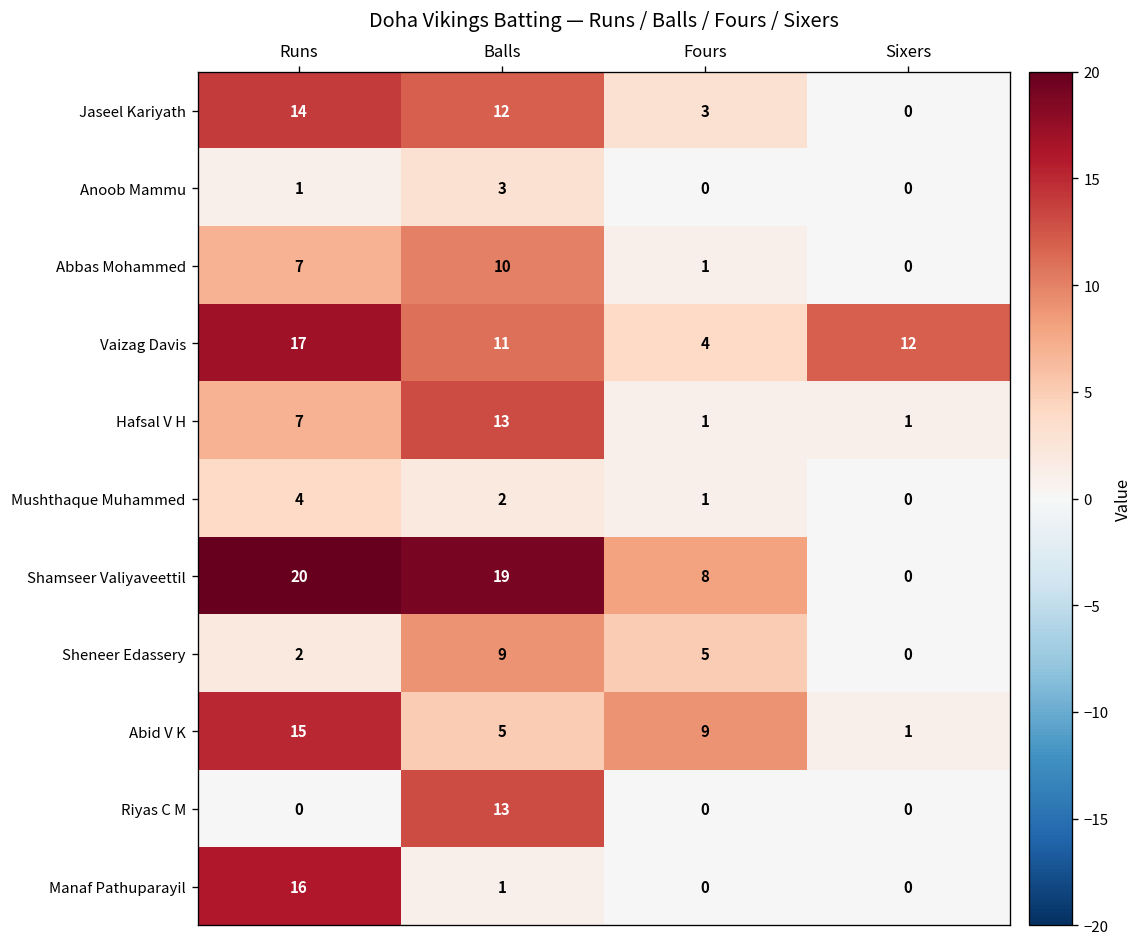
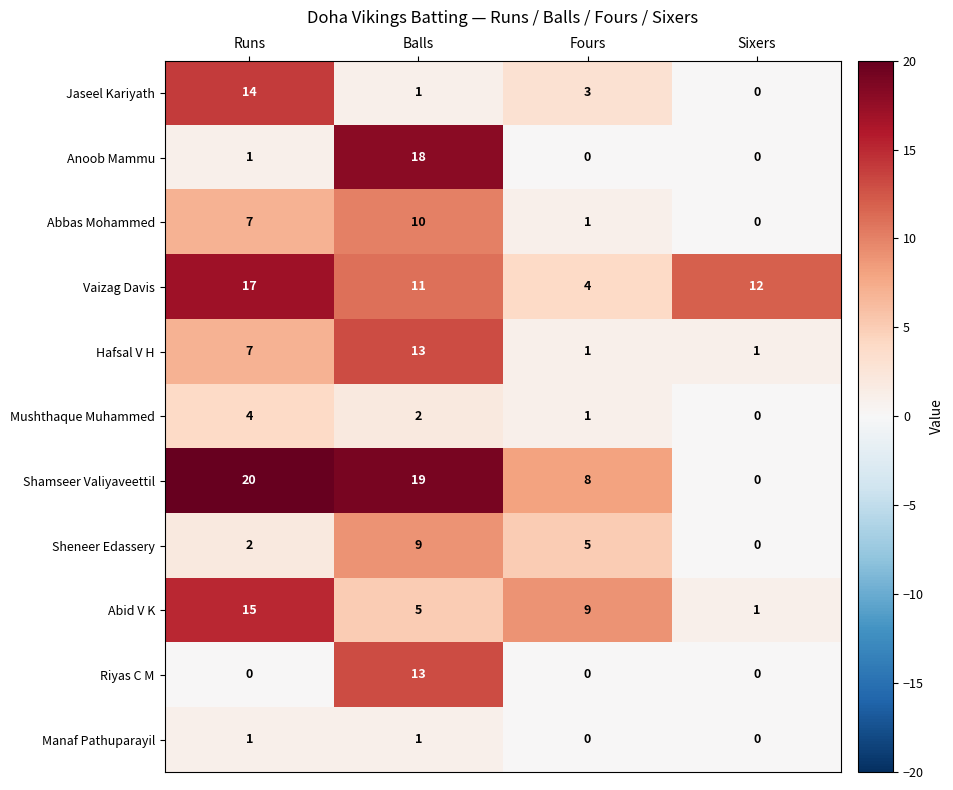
  {
    "Jaseel Kariyath": {
      "Runs": 14,
-     "Balls": 12,
+     "Balls": 1,
      "Fours": 3,
      "Sixers": 0
    },
    "Anoob Mammu": {
      "Runs": 1,
-     "Balls": 3,
+     "Balls": 18,
      "Fours": 0,
      "Sixers": 0
    },
    "Abbas Mohammed": {
      "Runs": 7,
      "Balls": 10,
      "Fours": 1,
      "Sixers": 0
    },
    "Vaizag Davis": {
      "Runs": 17,
      "Balls": 11,
      "Fours": 4,
      "Sixers": 12
    },
    "Hafsal V H": {
      "Runs": 7,
      "Balls": 13,
      "Fours": 1,
      "Sixers": 1
    },
    "Mushthaque Muhammed": {
      "Runs": 4,
      "Balls": 2,
      "Fours": 1,
      "Sixers": 0
    },
    "Shamseer Valiyaveettil": {
      "Runs": 20,
      "Balls": 19,
      "Fours": 8,
      "Sixers": 0
    },
    "Sheneer Edassery": {
      "Runs": 2,
      "Balls": 9,
      "Fours": 5,
      "Sixers": 0
    },
    "Abid V K": {
      "Runs": 15,
      "Balls": 5,
      "Fours": 9,
      "Sixers": 1
    },
    "Riyas C M": {
      "Runs": 0,
      "Balls": 13,
      "Fours": 0,
      "Sixers": 0
    },
    "Manaf Pathuparayil": {
-     "Runs": 16,
+     "Runs": 1,
      "Balls": 1,
      "Fours": 0,
      "Sixers": 0
    }
  }
